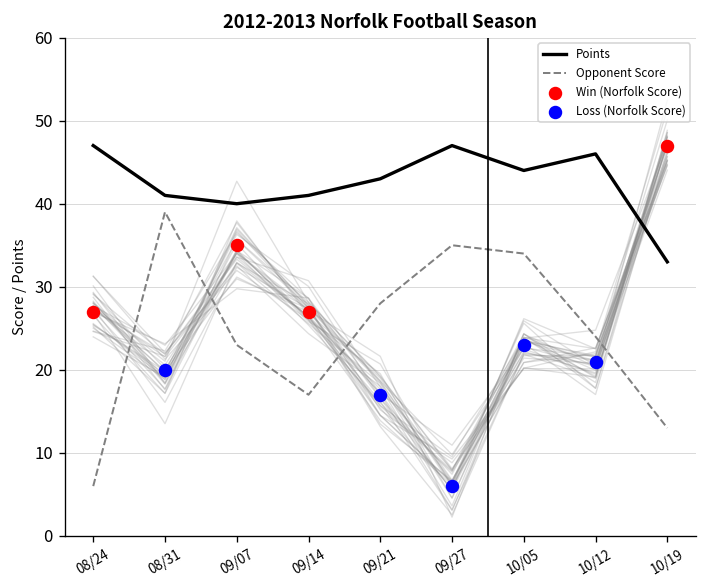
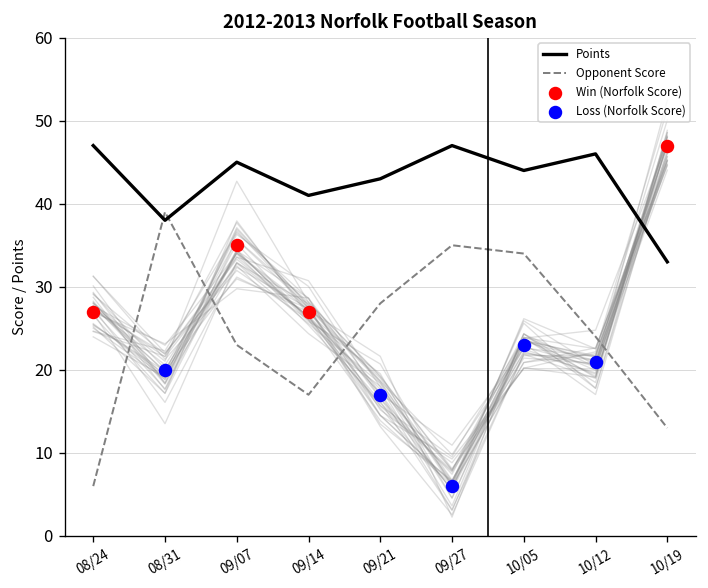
  {
    "Points": {
      "08/24": 47,
-     "08/31": 41,
-     "09/07": 40,
+     "08/31": 38,
+     "09/07": 45,
      "09/14": 41,
      "09/21": 43,
      "09/27": 47,
      "10/05": 44,
      "10/12": 46,
      "10/19": 33
    }
  }
